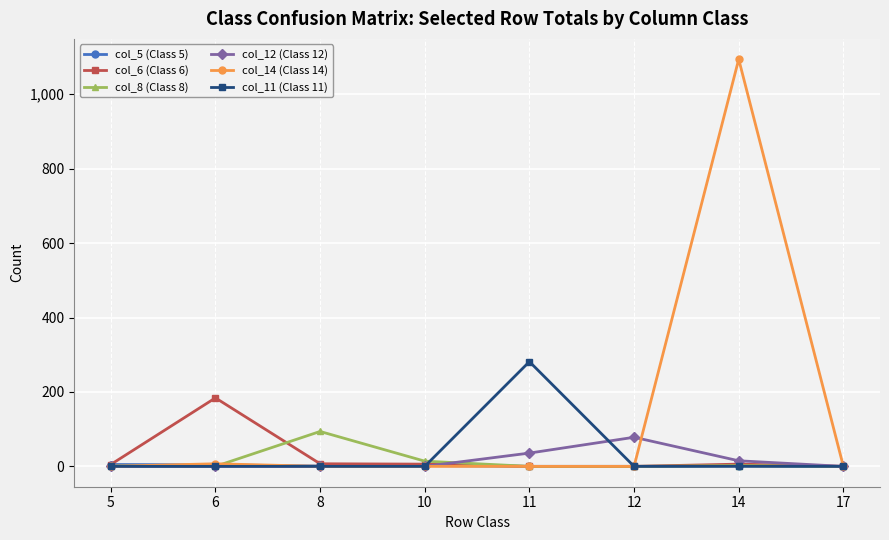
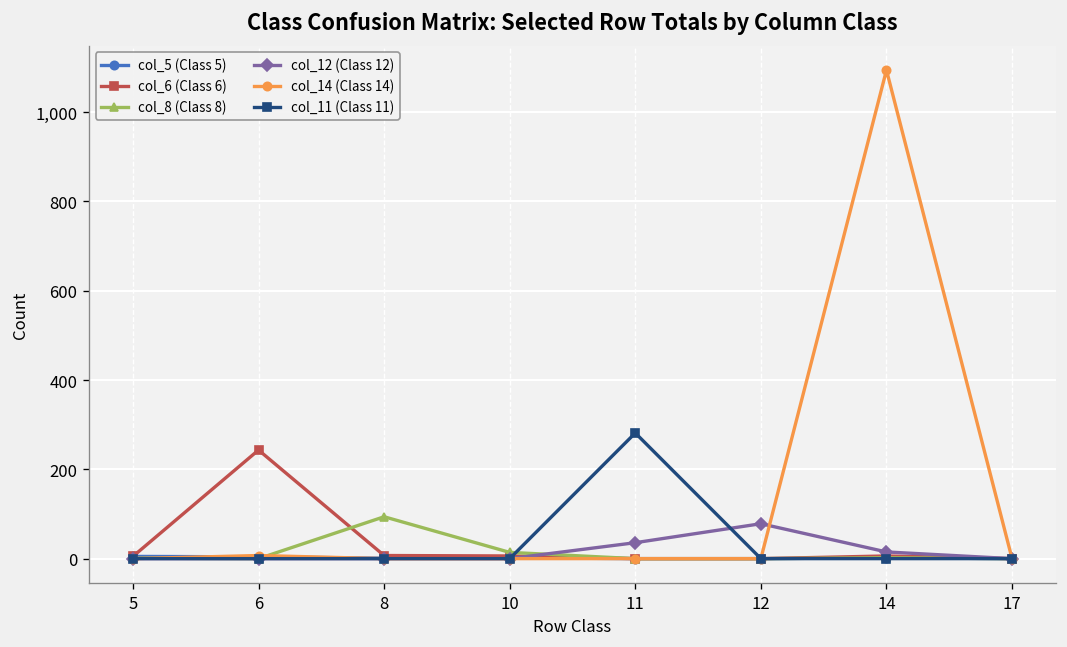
  {
    "col_6 (Class 6)": {
-     "6": "180"
+     "6": "240"
    },
    "col_8 (Class 8)": {
      "8": "90",
      "10": "10"
    },
    "col_12 (Class 12)": {
      "11": "40",
      "12": "80",
      "14": "20"
    },
    "col_14 (Class 14)": {
      "14": "1,090"
    },
    "col_11 (Class 11)": {
      "11": "280"
    }
  }
